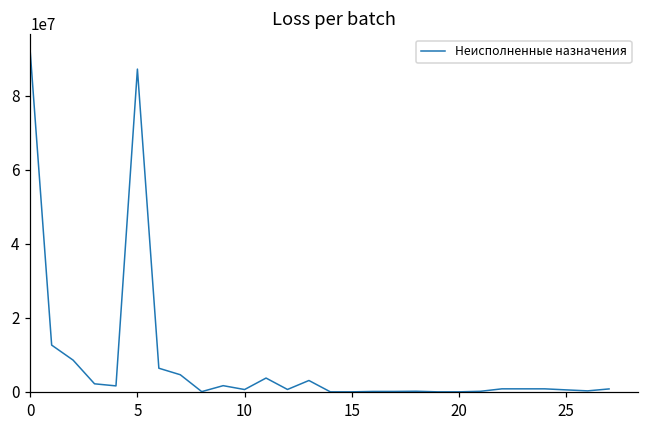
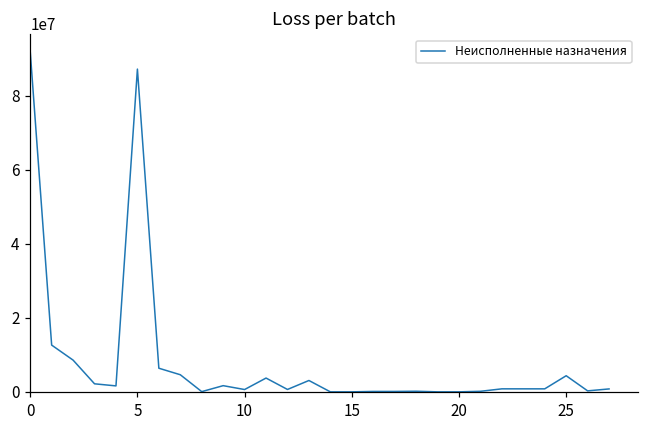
  {
    "0": 92000000,
    "5": 87000000,
    "10": 1000000,
    "15": 0,
    "20": 0,
-   "25": 1000000
+   "25": 4000000
  }
